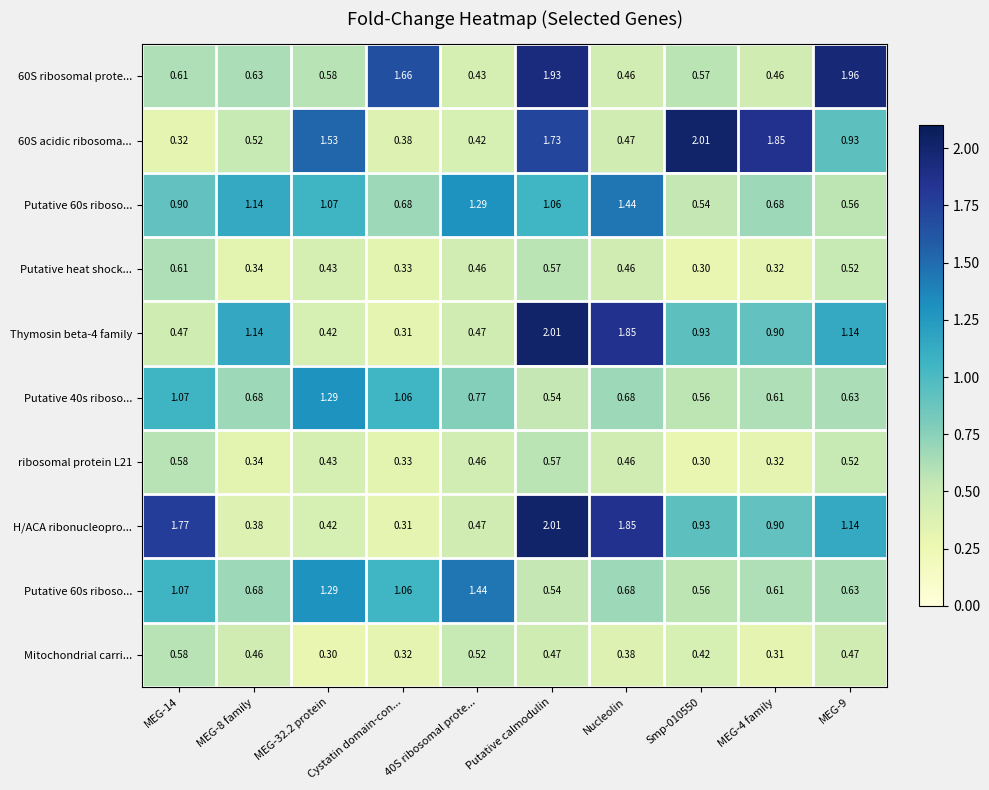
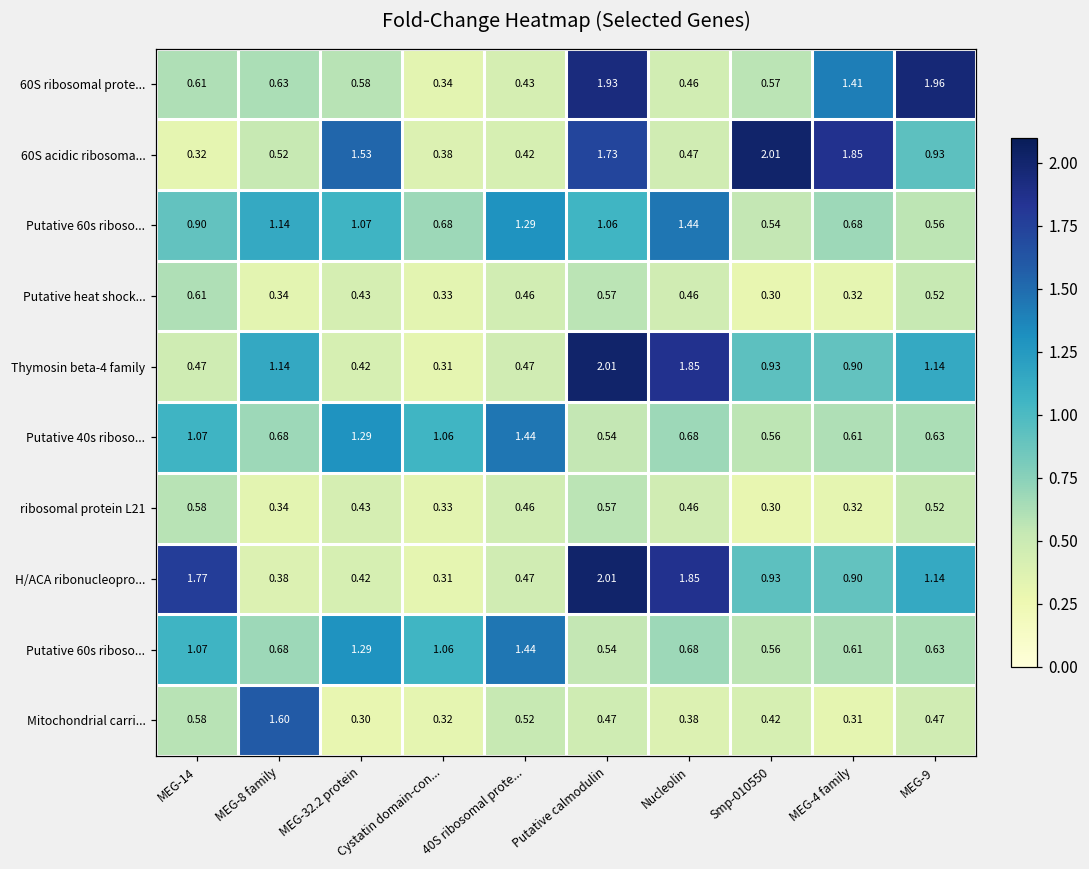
  {
    "60S ribosomal prote...": {
      "MEG-14": 0.61,
      "MEG-8 family": 0.63,
      "MEG-32.2 protein": 0.58,
-     "Cystatin domain-con...": 1.66,
+     "Cystatin domain-con...": 0.34,
      "40S ribosomal prote...": 0.43,
      "Putative calmodulin": 1.93,
      "Nucleolin": 0.46,
      "Smp-010550": 0.57,
-     "MEG-4 family": 0.46,
+     "MEG-4 family": 1.41,
      "MEG-9": 1.96
    },
    "60S acidic ribosoma...": {
      "MEG-14": 0.32,
      "MEG-8 family": 0.52,
      "MEG-32.2 protein": 1.53,
      "Cystatin domain-con...": 0.38,
      "40S ribosomal prote...": 0.42,
      "Putative calmodulin": 1.73,
      "Nucleolin": 0.47,
      "Smp-010550": 2.01,
      "MEG-4 family": 1.85,
      "MEG-9": 0.93
    },
    "Putative heat shock...": {
      "MEG-14": 0.61,
      "MEG-8 family": 0.34,
      "MEG-32.2 protein": 0.43,
      "Cystatin domain-con...": 0.33,
      "40S ribosomal prote...": 0.46,
      "Putative calmodulin": 0.57,
      "Nucleolin": 0.46,
      "Smp-010550": 0.30,
      "MEG-4 family": 0.32,
      "MEG-9": 0.52
    },
    "Thymosin beta-4 family": {
      "MEG-14": 0.47,
      "MEG-8 family": 1.14,
      "MEG-32.2 protein": 0.42,
      "Cystatin domain-con...": 0.31,
      "40S ribosomal prote...": 0.47,
      "Putative calmodulin": 2.01,
      "Nucleolin": 1.85,
      "Smp-010550": 0.93,
      "MEG-4 family": 0.90,
      "MEG-9": 1.14
    },
    "Putative 40s riboso...": {
      "MEG-14": 1.07,
      "MEG-8 family": 0.68,
      "MEG-32.2 protein": 1.29,
      "Cystatin domain-con...": 1.06,
-     "40S ribosomal prote...": 0.77,
+     "40S ribosomal prote...": 1.44,
      "Putative calmodulin": 0.54,
      "Nucleolin": 0.68,
      "Smp-010550": 0.56,
      "MEG-4 family": 0.61,
      "MEG-9": 0.63
    },
    "ribosomal protein L21": {
      "MEG-14": 0.58,
      "MEG-8 family": 0.34,
      "MEG-32.2 protein": 0.43,
      "Cystatin domain-con...": 0.33,
      "40S ribosomal prote...": 0.46,
      "Putative calmodulin": 0.57,
      "Nucleolin": 0.46,
      "Smp-010550": 0.30,
      "MEG-4 family": 0.32,
      "MEG-9": 0.52
    },
    "H/ACA ribonucleopro...": {
      "MEG-14": 1.77,
      "MEG-8 family": 0.38,
      "MEG-32.2 protein": 0.42,
      "Cystatin domain-con...": 0.31,
      "40S ribosomal prote...": 0.47,
      "Putative calmodulin": 2.01,
      "Nucleolin": 1.85,
      "Smp-010550": 0.93,
      "MEG-4 family": 0.90,
      "MEG-9": 1.14
    },
    "Mitochondrial carri...": {
      "MEG-14": 0.58,
-     "MEG-8 family": 0.46,
+     "MEG-8 family": 1.60,
      "MEG-32.2 protein": 0.30,
      "Cystatin domain-con...": 0.32,
      "40S ribosomal prote...": 0.52,
      "Putative calmodulin": 0.47,
      "Nucleolin": 0.38,
      "Smp-010550": 0.42,
      "MEG-4 family": 0.31,
      "MEG-9": 0.47
    }
  }
